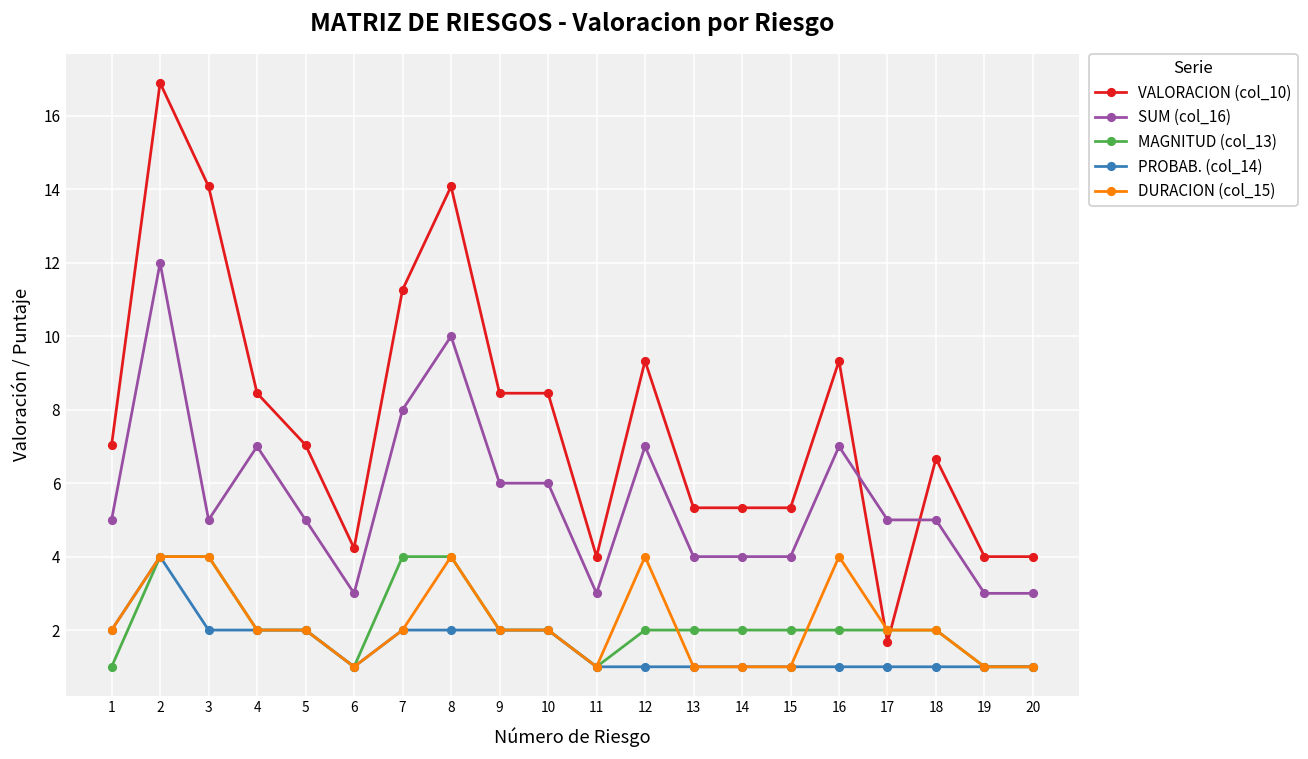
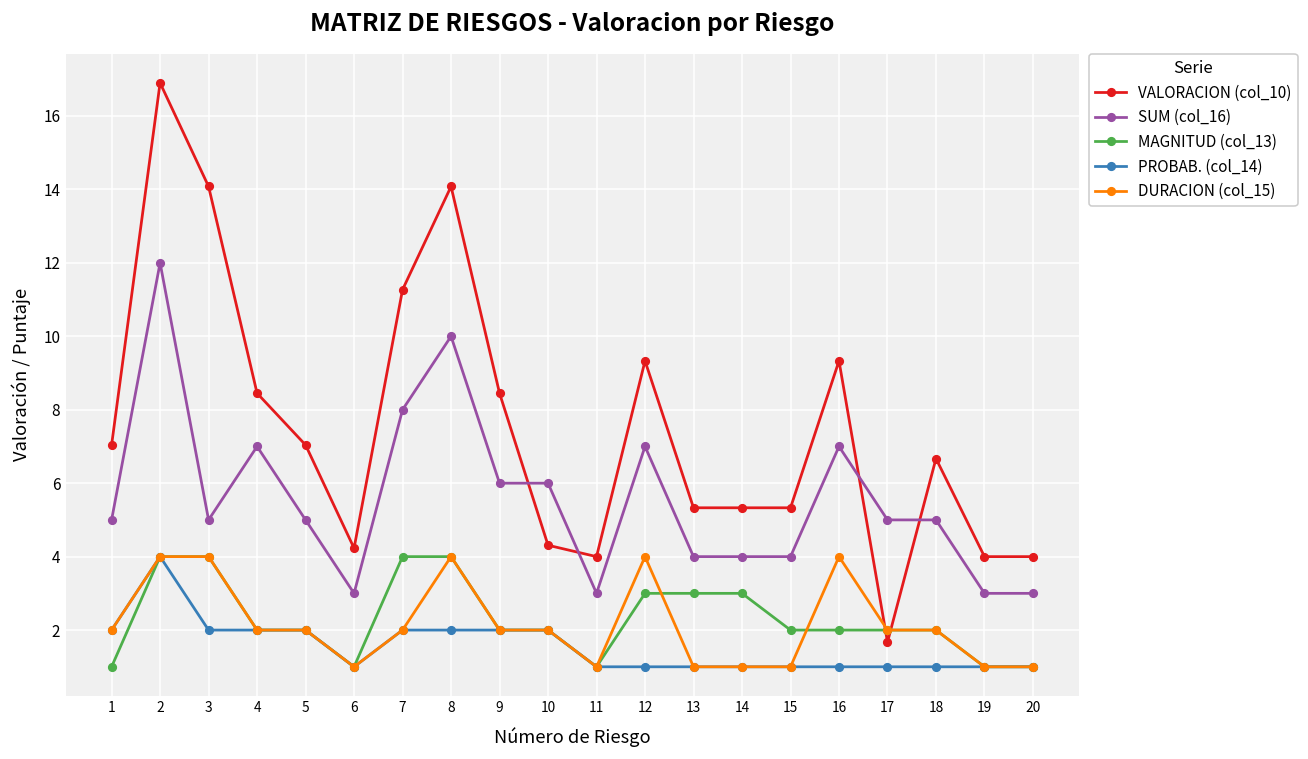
  {
    "VALORACION (col_10)": {
      "1": 7.0,
      "2": 16.9,
      "3": 14.1,
      "4": 8.5,
      "5": 7.0,
      "6": 4.2,
      "7": 11.3,
      "8": 14.1,
      "9": 8.5,
-     "10": 8.5,
+     "10": 4.3,
      "11": 4.0,
      "12": 9.3,
      "13": 5.3,
      "14": 5.3,
      "15": 5.3,
      "16": 9.3,
      "17": 1.7,
      "18": 6.7,
      "19": 4.0,
      "20": 4.0
    },
    "SUM (col_16)": {
      "1": 5.0,
      "2": 12.0,
      "3": 5.0,
      "4": 7.0,
      "5": 5.0,
      "6": 3.0,
      "7": 8.0,
      "8": 10.0,
      "9": 6.0,
      "10": 6.0,
      "11": 3.0,
      "12": 7.0,
      "13": 4.0,
      "14": 4.0,
      "15": 4.0,
      "16": 7.0,
      "17": 5.0,
      "18": 5.0,
      "19": 3.0,
      "20": 3.0
    },
    "MAGNITUD (col_13)": {
      "1": 1,
      "7": 4,
-     "12": 2,
-     "13": 2,
-     "14": 2,
+     "12": 3,
+     "13": 3,
+     "14": 3,
      "15": 2,
      "16": 2
    },
    "PROBAB. (col_14)": {
      "3": 2.0,
      "8": 2.0,
      "12": 1.0,
      "16": 1.0,
      "17": 1.0,
      "18": 1.0
    },
    "DURACION (col_15)": {
      "12": 4.0,
      "16": 4.0
    }
  }
